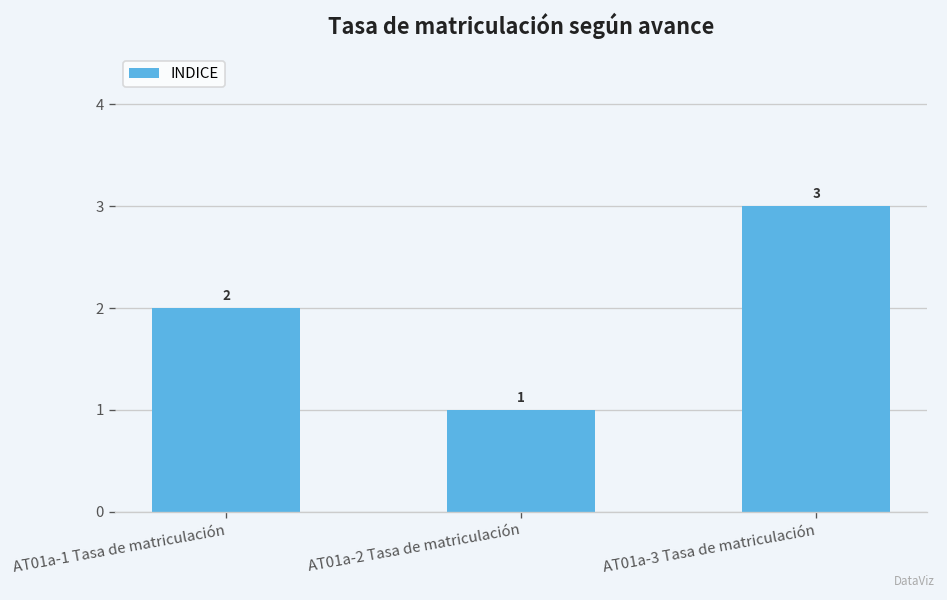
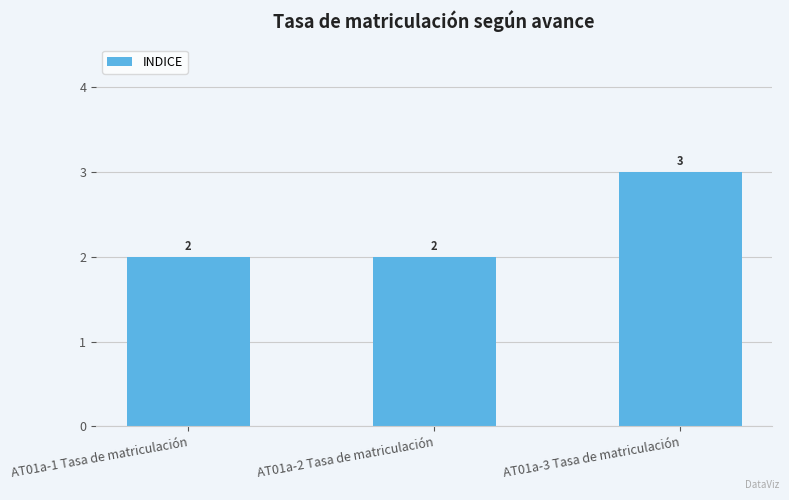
  {
    "AT01a-1 Tasa de matriculación": 2,
-   "AT01a-2 Tasa de matriculación": 1,
+   "AT01a-2 Tasa de matriculación": 2,
    "AT01a-3 Tasa de matriculación": 3
  }
